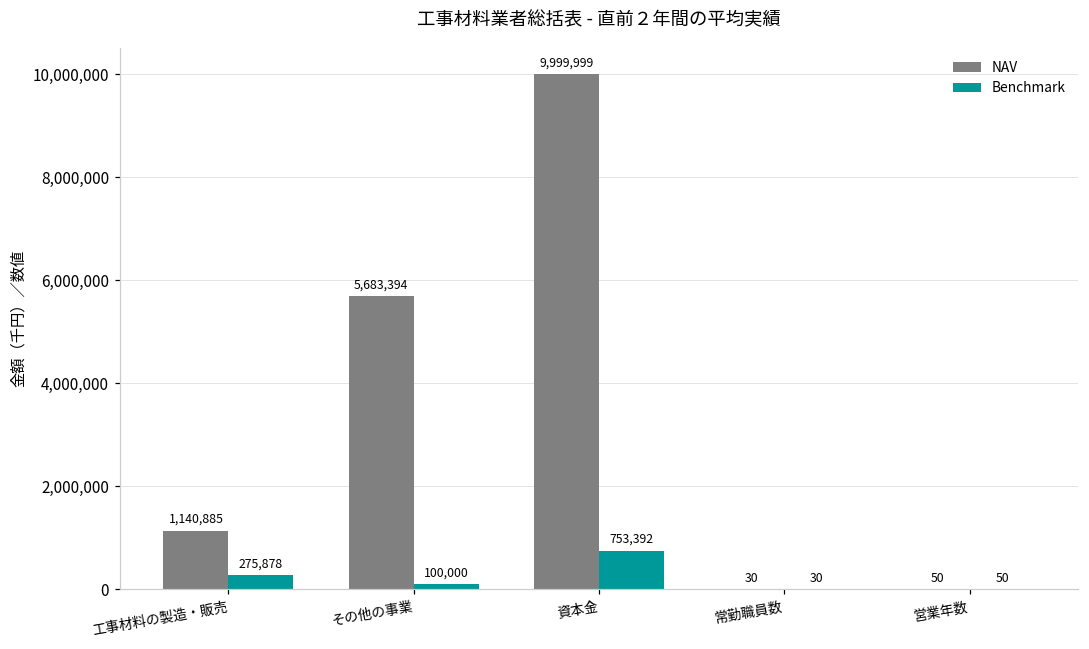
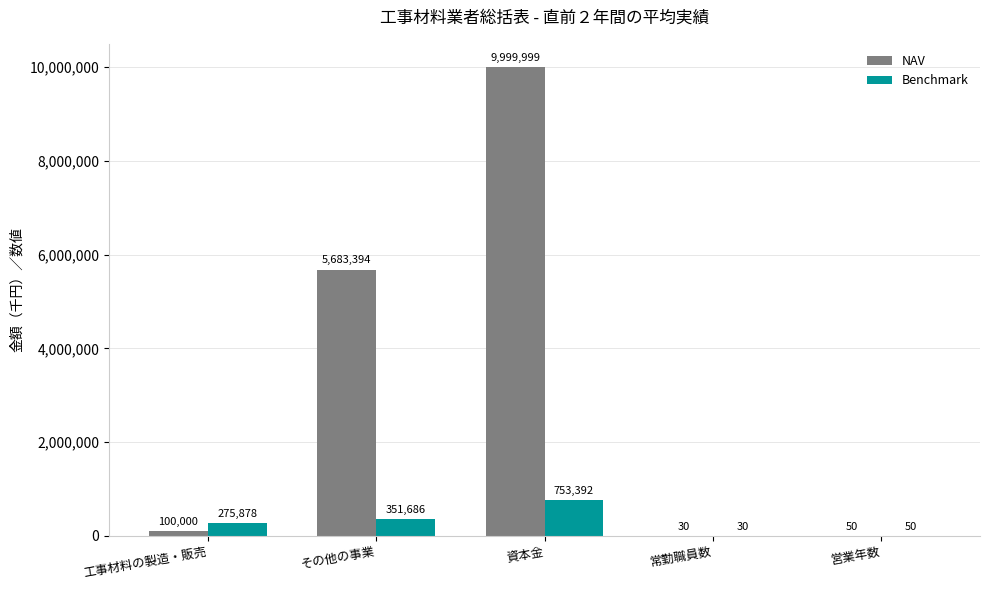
  {
    "NAV": {
-     "工事材料の製造・販売": "1,140,885",
+     "工事材料の製造・販売": "100,000",
      "その他の事業": "5,683,394",
      "資本金": "9,999,999",
      "常勤職員数": "30",
      "営業年数": "50"
    },
    "Benchmark": {
      "工事材料の製造・販売": "275,878",
-     "その他の事業": "100,000",
+     "その他の事業": "351,686",
      "資本金": "753,392",
      "常勤職員数": "30",
      "営業年数": "50"
    }
  }
